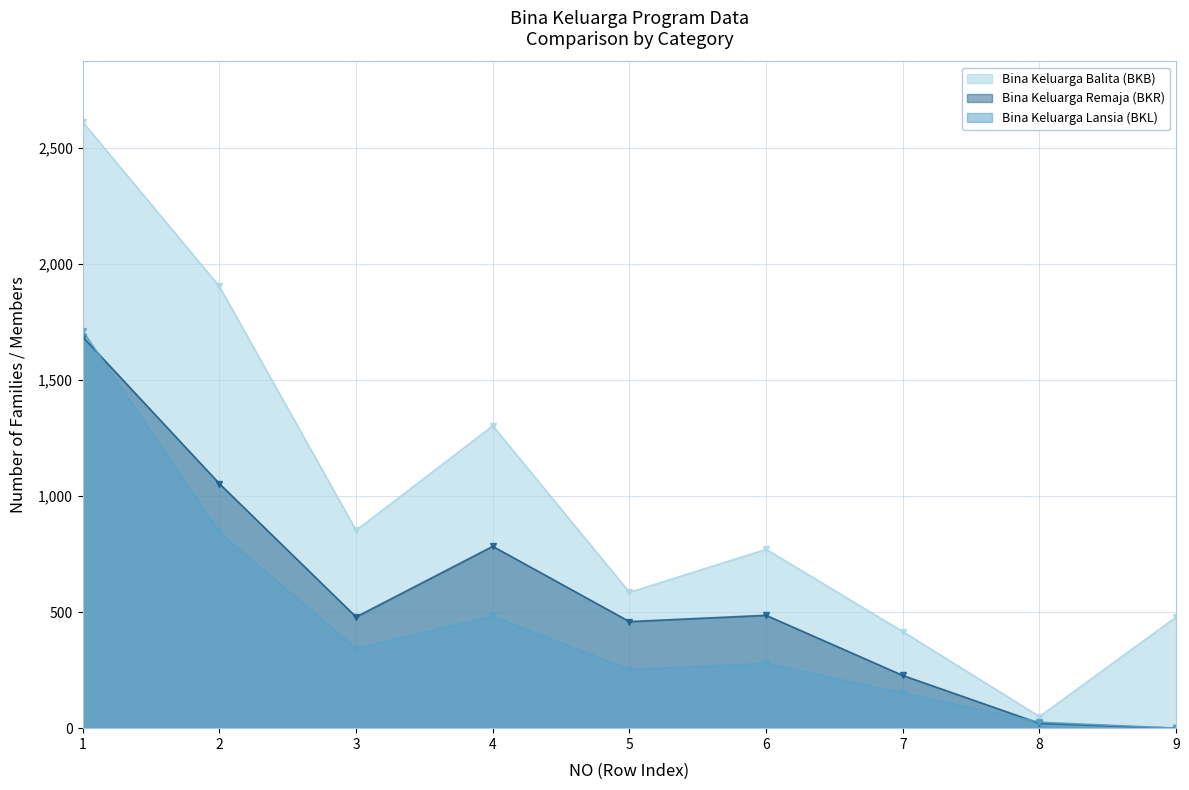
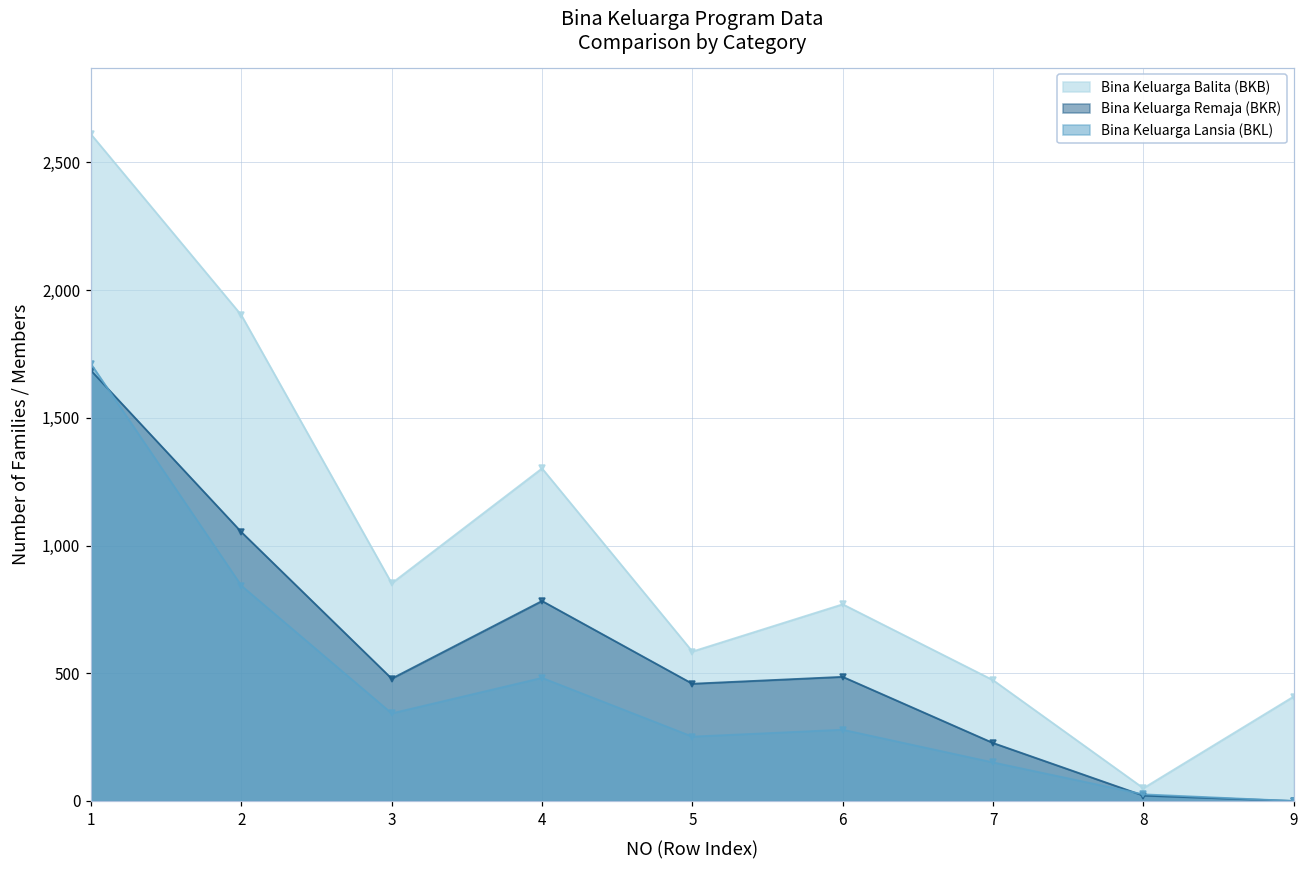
  {
    "Bina Keluarga Balita (BKB)": {
      "1": "2,610",
      "2": "1,900",
      "3": "850",
      "4": "1,300",
      "5": "590",
      "6": "770",
-     "7": "420",
+     "7": "470",
      "8": "50",
-     "9": "480"
+     "9": "410"
    },
    "Bina Keluarga Remaja (BKR)": {
      "1": "1,690",
      "2": "1,050",
      "3": "480",
      "4": "780",
      "5": "460",
      "6": "490",
      "7": "230"
    },
    "Bina Keluarga Lansia (BKL)": {
      "1": "1,710",
      "2": "840",
      "3": "340",
      "4": "480",
      "5": "250",
      "6": "280",
      "7": "150"
    }
  }
